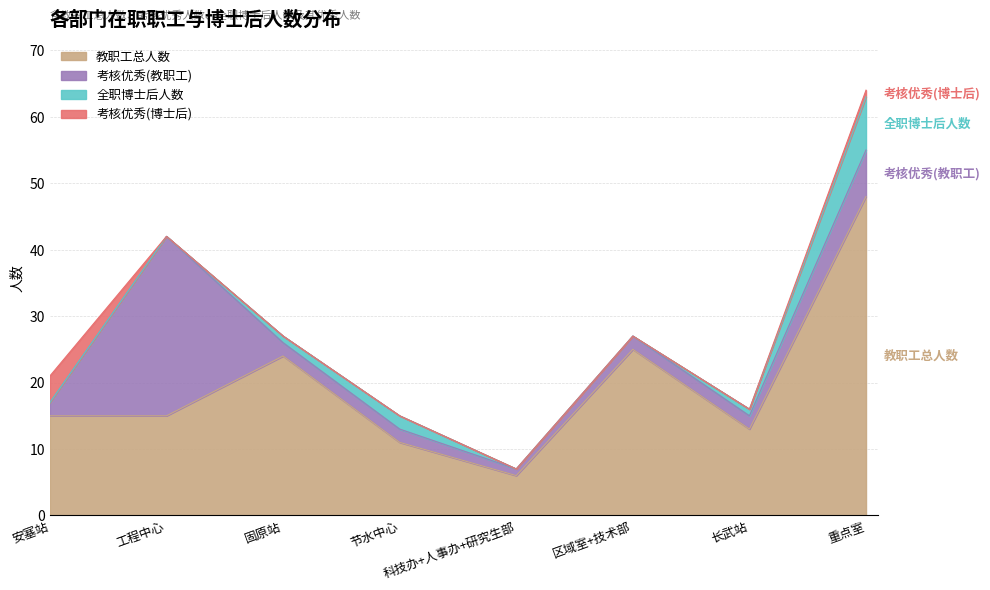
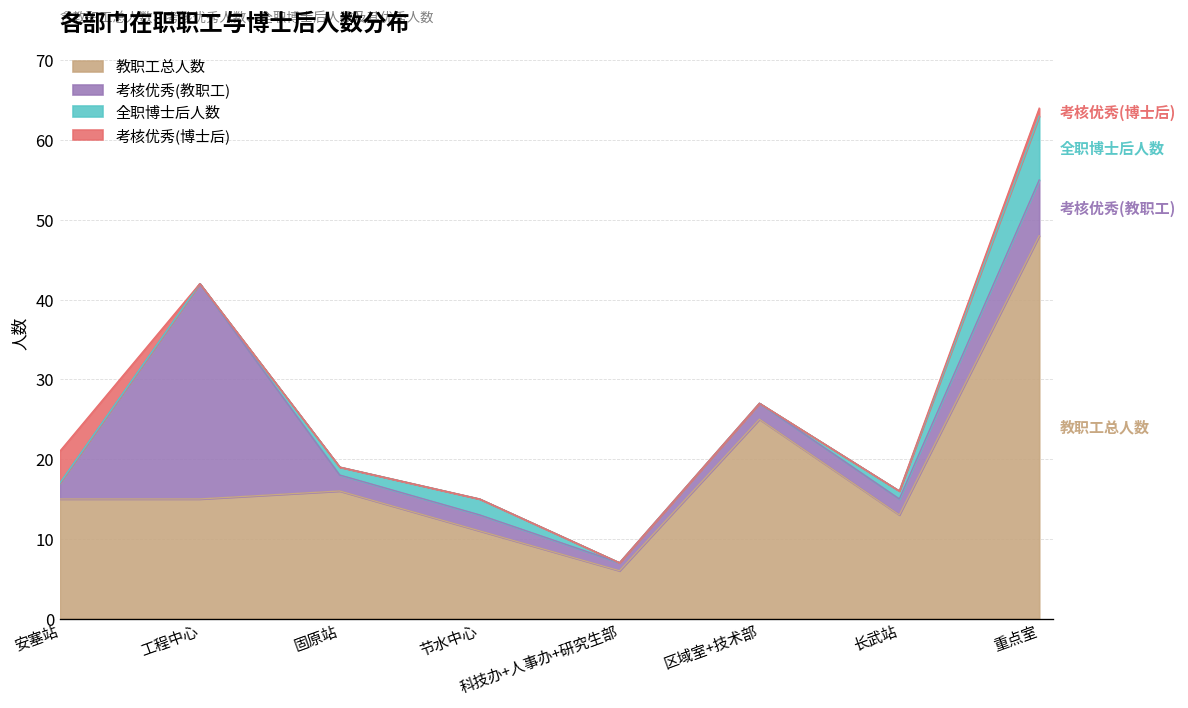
  {
    "教职工总人数": {
      "安塞站": 15,
      "工程中心": 15,
-     "固原站": 24,
+     "固原站": 16,
      "节水中心": 11,
      "科技办+人事办+研究生部": 6,
      "区域室+技术部": 25,
      "长武站": 13,
      "重点室": 48
    },
    "考核优秀(教职工)": {
      "固原站": 2,
      "节水中心": 2,
      "长武站": 2,
      "重点室": 7
    },
    "全职博士后人数": {
      "重点室": 8
    },
    "考核优秀(博士后)": {
      "安塞站": 4,
      "重点室": 1
    }
  }
